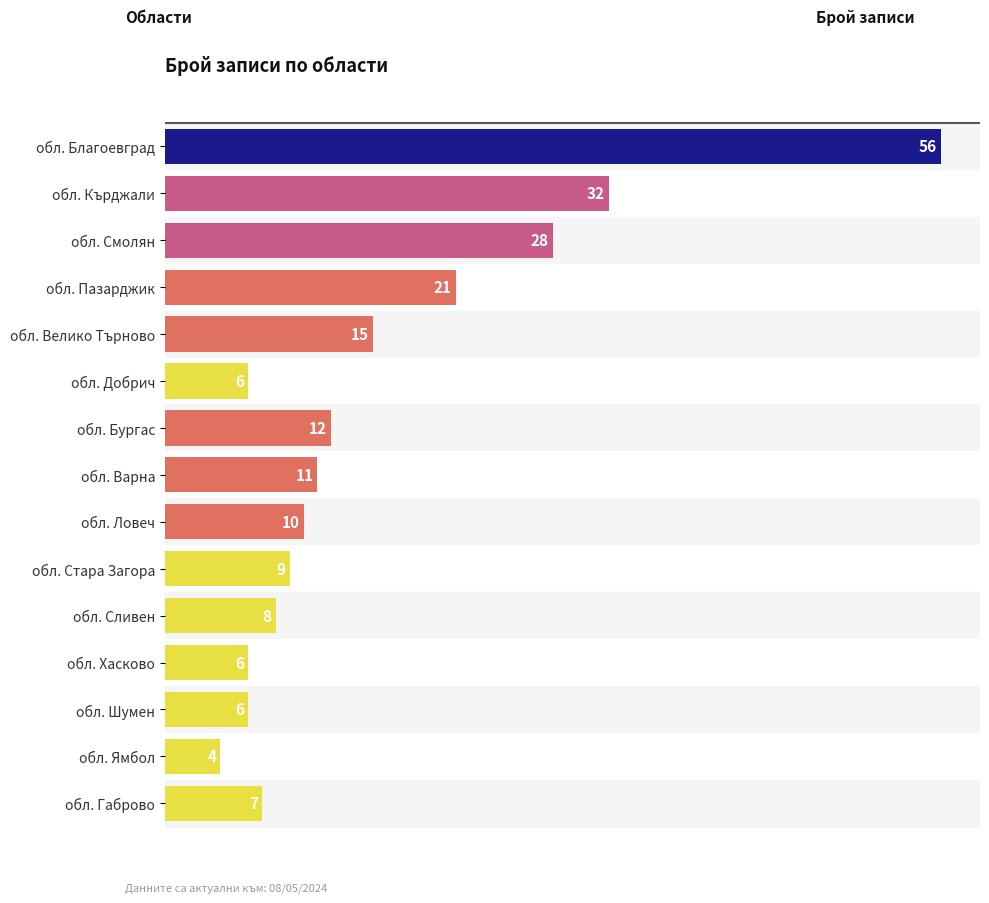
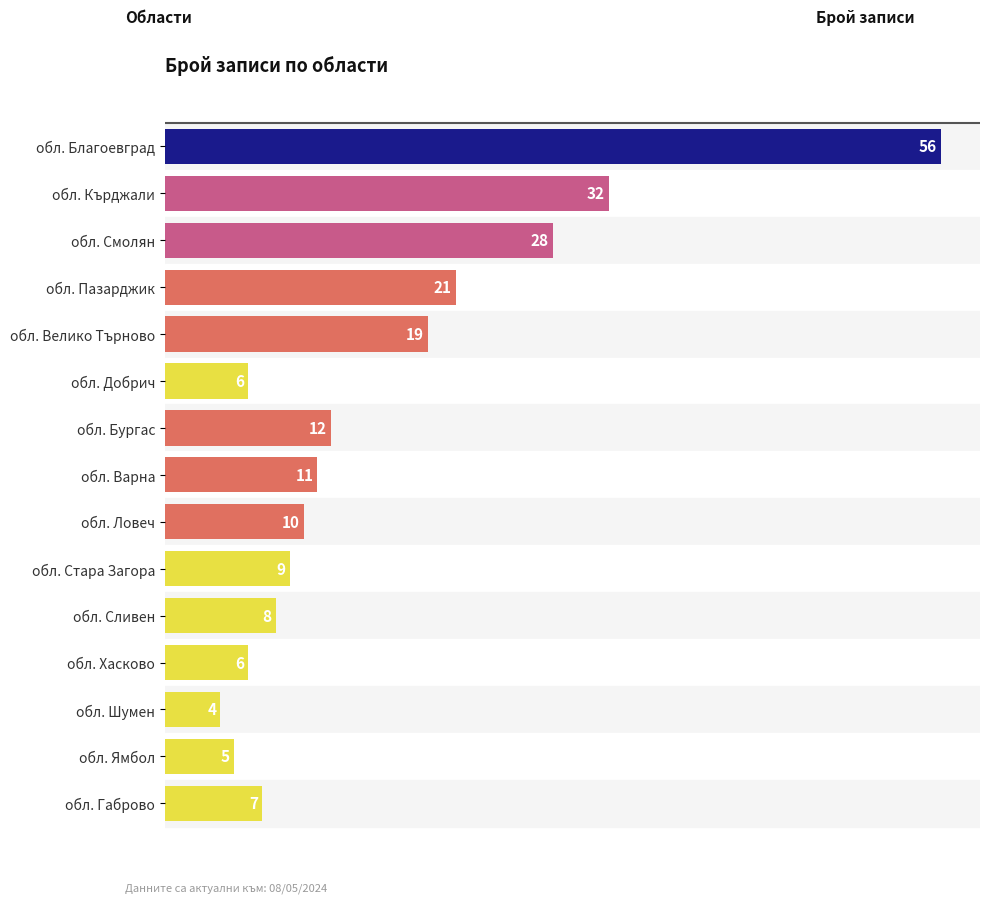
  {
    "обл. Благоевград": 56,
    "обл. Кърджали": 32,
    "обл. Смолян": 28,
    "обл. Пазарджик": 21,
-   "обл. Велико Търново": 15,
+   "обл. Велико Търново": 19,
    "обл. Добрич": 6,
    "обл. Бургас": 12,
    "обл. Варна": 11,
    "обл. Ловеч": 10,
    "обл. Стара Загора": 9,
    "обл. Сливен": 8,
    "обл. Хасково": 6,
-   "обл. Шумен": 6,
-   "обл. Ямбол": 4,
+   "обл. Шумен": 4,
+   "обл. Ямбол": 5,
    "обл. Габрово": 7
  }
